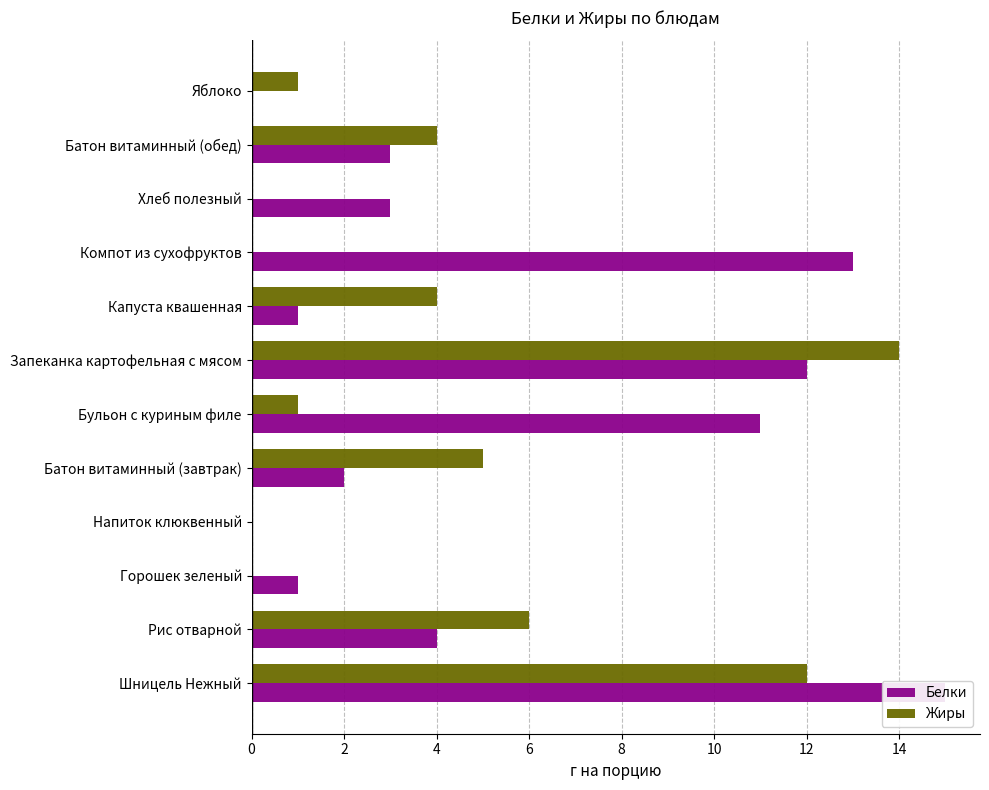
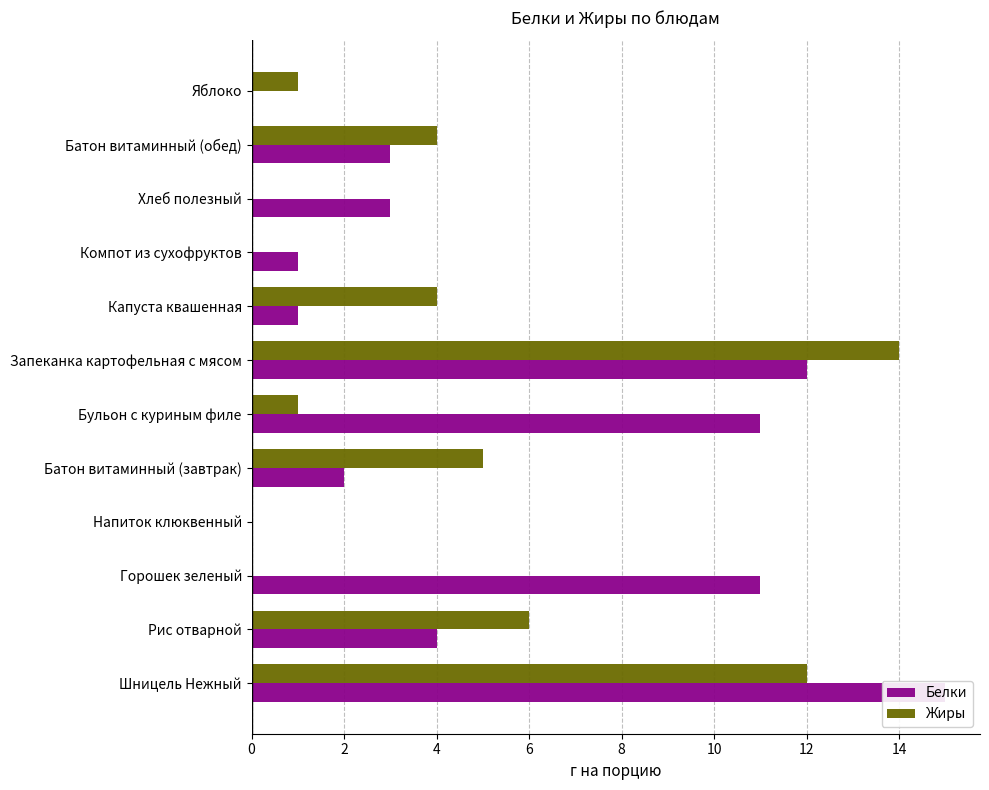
  {
    "Белки": {
      "Яблоко": 0,
      "Батон витаминный (обед)": 3,
      "Хлеб полезный": 3,
-     "Компот из сухофруктов": 13,
+     "Компот из сухофруктов": 1,
      "Капуста квашенная": 1,
      "Запеканка картофельная с мясом": 12,
      "Бульон с куриным филе": 11,
      "Батон витаминный (завтрак)": 2,
      "Напиток клюквенный": 0,
-     "Горошек зеленый": 1,
+     "Горошек зеленый": 11,
      "Рис отварной": 4
    },
    "Жиры": {
      "Яблоко": 1,
      "Батон витаминный (обед)": 4,
      "Хлеб полезный": 0,
      "Компот из сухофруктов": 0,
      "Капуста квашенная": 4,
      "Запеканка картофельная с мясом": 14,
      "Бульон с куриным филе": 1,
      "Батон витаминный (завтрак)": 5,
      "Напиток клюквенный": 0,
      "Горошек зеленый": 0,
      "Рис отварной": 6,
      "Шницель Нежный": 12
    }
  }
